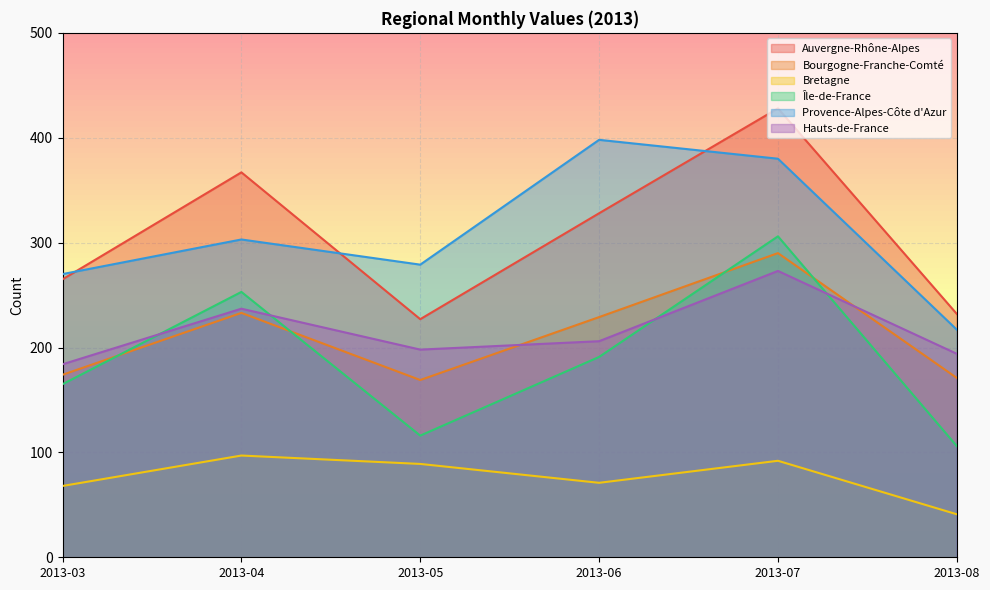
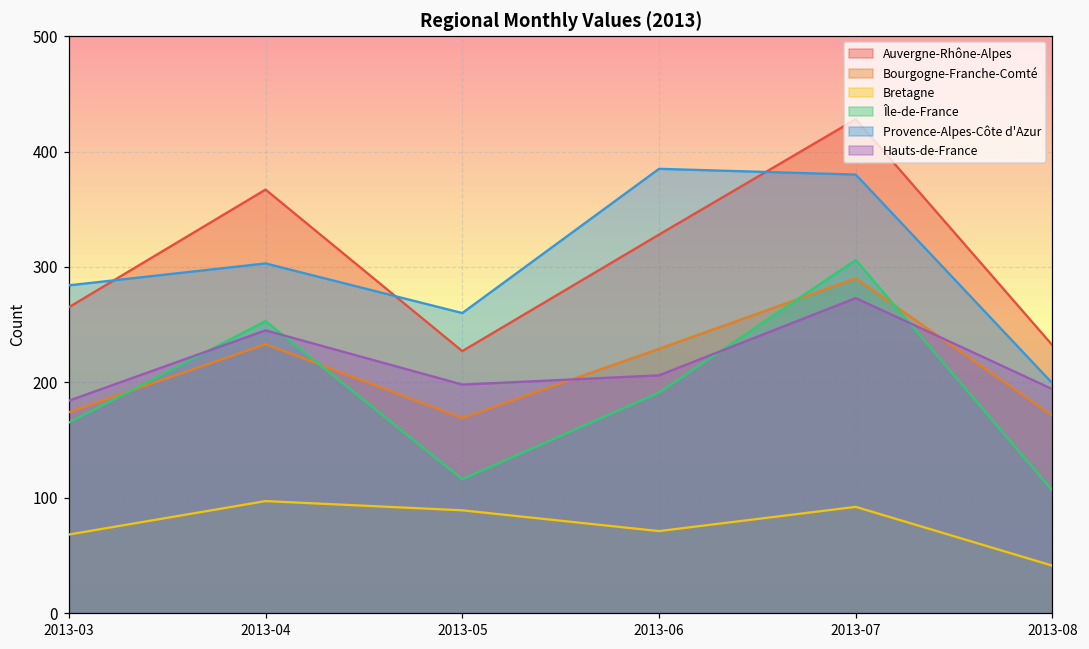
  {
    "Île-de-France": {
      "2013-03": 165,
      "2013-04": 253,
      "2013-05": 116,
      "2013-06": 191,
      "2013-07": 306,
      "2013-08": 106
    },
    "Provence-Alpes-Côte d'Azur": {
-     "2013-03": 270,
+     "2013-03": 284,
      "2013-04": 303,
-     "2013-05": 279,
-     "2013-06": 398,
+     "2013-05": 260,
+     "2013-06": 385,
      "2013-07": 380,
-     "2013-08": 217
+     "2013-08": 199
    },
    "Hauts-de-France": {
      "2013-03": 184,
-     "2013-04": 237,
+     "2013-04": 245,
      "2013-05": 198,
      "2013-06": 206,
      "2013-07": 273,
      "2013-08": 194
    }
  }
